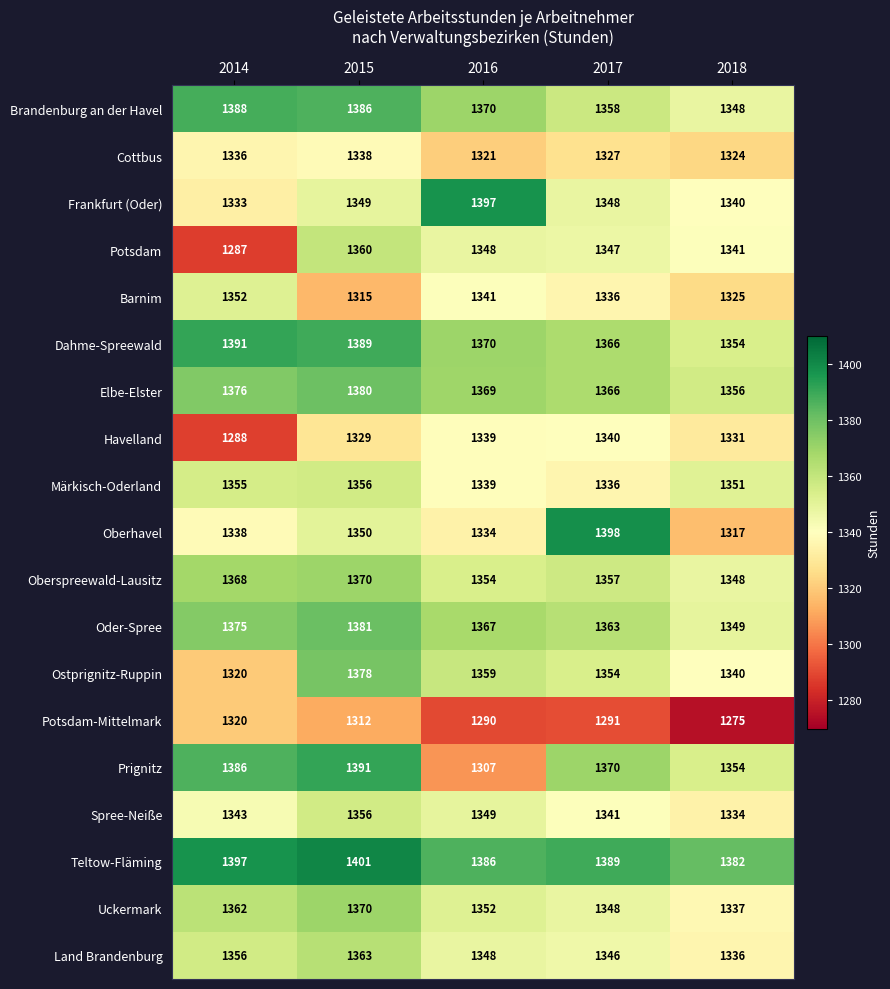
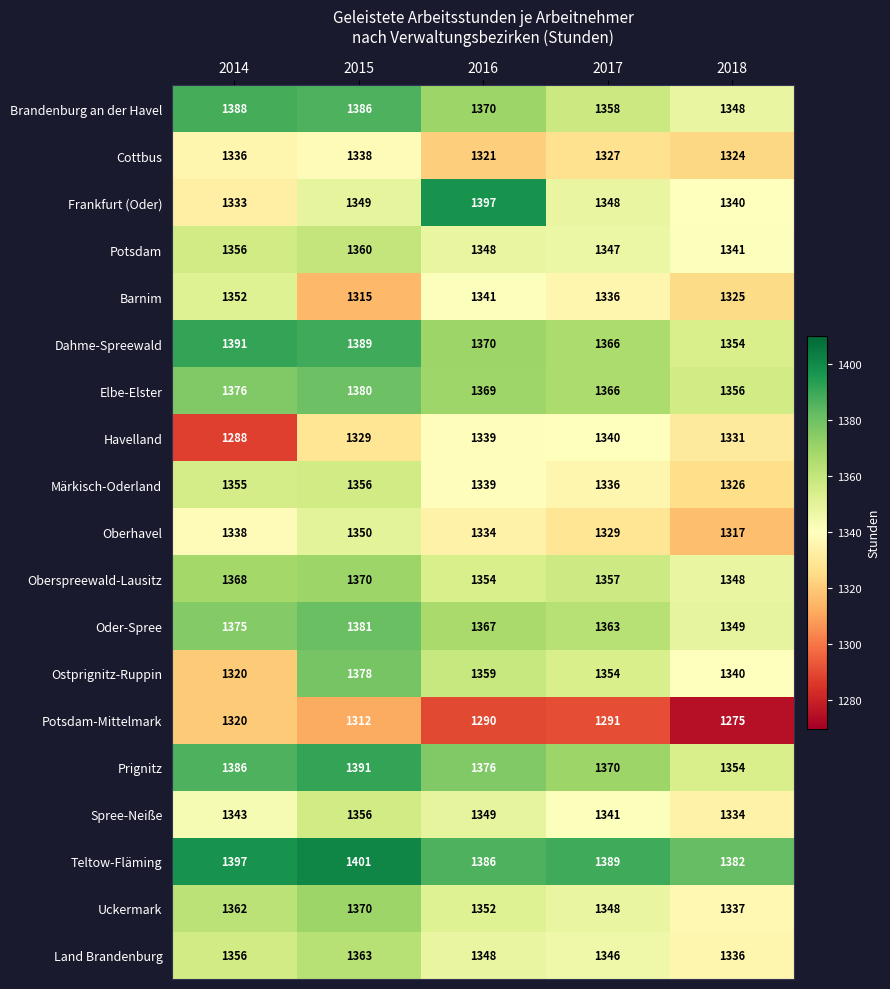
  {
    "Brandenburg an der Havel": {
      "2014": 1388,
      "2015": 1386,
      "2016": 1370,
      "2017": 1358,
      "2018": 1348
    },
    "Cottbus": {
      "2014": 1336,
      "2015": 1338,
      "2016": 1321,
      "2017": 1327,
      "2018": 1324
    },
    "Frankfurt (Oder)": {
      "2014": 1333,
      "2015": 1349,
      "2016": 1397,
      "2017": 1348,
      "2018": 1340
    },
    "Potsdam": {
-     "2014": 1287,
+     "2014": 1356,
      "2015": 1360,
      "2016": 1348,
      "2017": 1347,
      "2018": 1341
    },
    "Barnim": {
      "2014": 1352,
      "2015": 1315,
      "2016": 1341,
      "2017": 1336,
      "2018": 1325
    },
    "Dahme-Spreewald": {
      "2014": 1391,
      "2015": 1389,
      "2016": 1370,
      "2017": 1366,
      "2018": 1354
    },
    "Elbe-Elster": {
      "2014": 1376,
      "2015": 1380,
      "2016": 1369,
      "2017": 1366,
      "2018": 1356
    },
    "Havelland": {
      "2014": 1288,
      "2015": 1329,
      "2016": 1339,
      "2017": 1340,
      "2018": 1331
    },
    "Märkisch-Oderland": {
      "2014": 1355,
      "2015": 1356,
      "2016": 1339,
      "2017": 1336,
-     "2018": 1351
+     "2018": 1326
    },
    "Oberhavel": {
      "2014": 1338,
      "2015": 1350,
      "2016": 1334,
-     "2017": 1398,
+     "2017": 1329,
      "2018": 1317
    },
    "Oberspreewald-Lausitz": {
      "2014": 1368,
      "2015": 1370,
      "2016": 1354,
      "2017": 1357,
      "2018": 1348
    },
    "Oder-Spree": {
      "2014": 1375,
      "2015": 1381,
      "2016": 1367,
      "2017": 1363,
      "2018": 1349
    },
    "Ostprignitz-Ruppin": {
      "2014": 1320,
      "2015": 1378,
      "2016": 1359,
      "2017": 1354,
      "2018": 1340
    },
    "Potsdam-Mittelmark": {
      "2014": 1320,
      "2015": 1312,
      "2016": 1290,
      "2017": 1291,
      "2018": 1275
    },
    "Prignitz": {
      "2014": 1386,
      "2015": 1391,
-     "2016": 1307,
+     "2016": 1376,
      "2017": 1370,
      "2018": 1354
    },
    "Spree-Neiße": {
      "2014": 1343,
      "2015": 1356,
      "2016": 1349,
      "2017": 1341,
      "2018": 1334
    },
    "Teltow-Fläming": {
      "2014": 1397,
      "2015": 1401,
      "2016": 1386,
      "2017": 1389,
      "2018": 1382
    },
    "Uckermark": {
      "2014": 1362,
      "2015": 1370,
      "2016": 1352,
      "2017": 1348,
      "2018": 1337
    },
    "Land Brandenburg": {
      "2014": 1356,
      "2015": 1363,
      "2016": 1348,
      "2017": 1346,
      "2018": 1336
    }
  }
